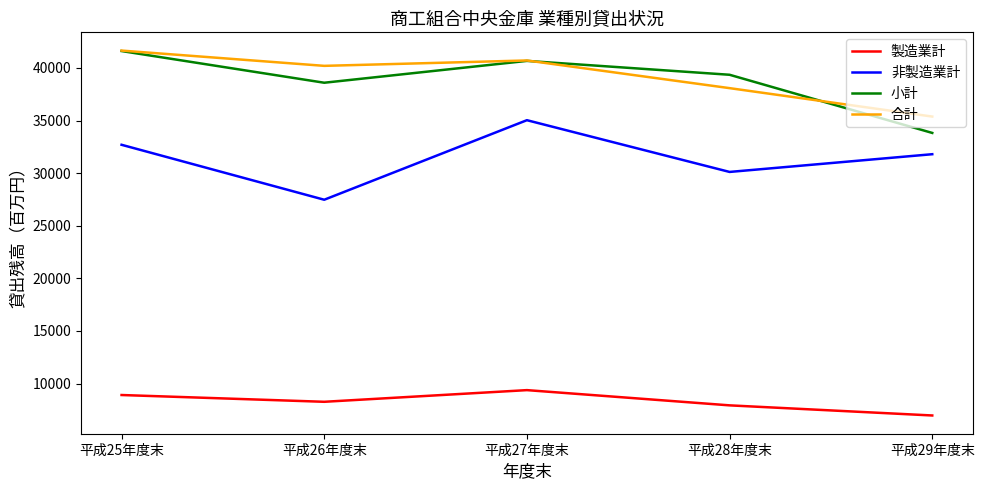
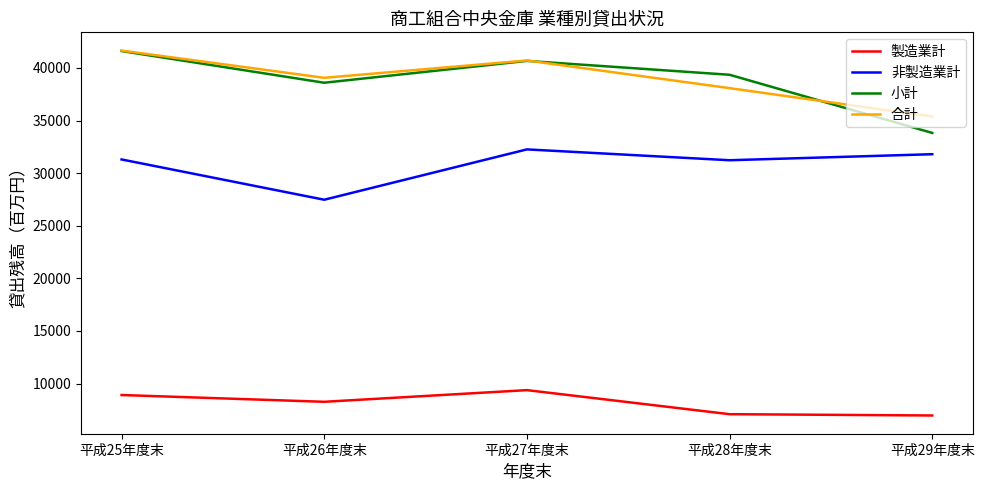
  {
    "製造業計": {
      "平成25年度末": 8900,
      "平成26年度末": 8300,
      "平成27年度末": 9400,
-     "平成28年度末": 7900,
+     "平成28年度末": 7100,
      "平成29年度末": 7000
    },
    "非製造業計": {
-     "平成25年度末": 32700,
+     "平成25年度末": 31300,
      "平成26年度末": 27500,
-     "平成27年度末": 35000,
-     "平成28年度末": 30100,
+     "平成27年度末": 32300,
+     "平成28年度末": 31200,
      "平成29年度末": 31800
    },
    "小計": {
      "平成26年度末": 38600,
      "平成28年度末": 39400,
      "平成29年度末": 33800
    },
    "合計": {
-     "平成26年度末": 40200,
+     "平成26年度末": 39100,
      "平成28年度末": 38100
    }
  }
